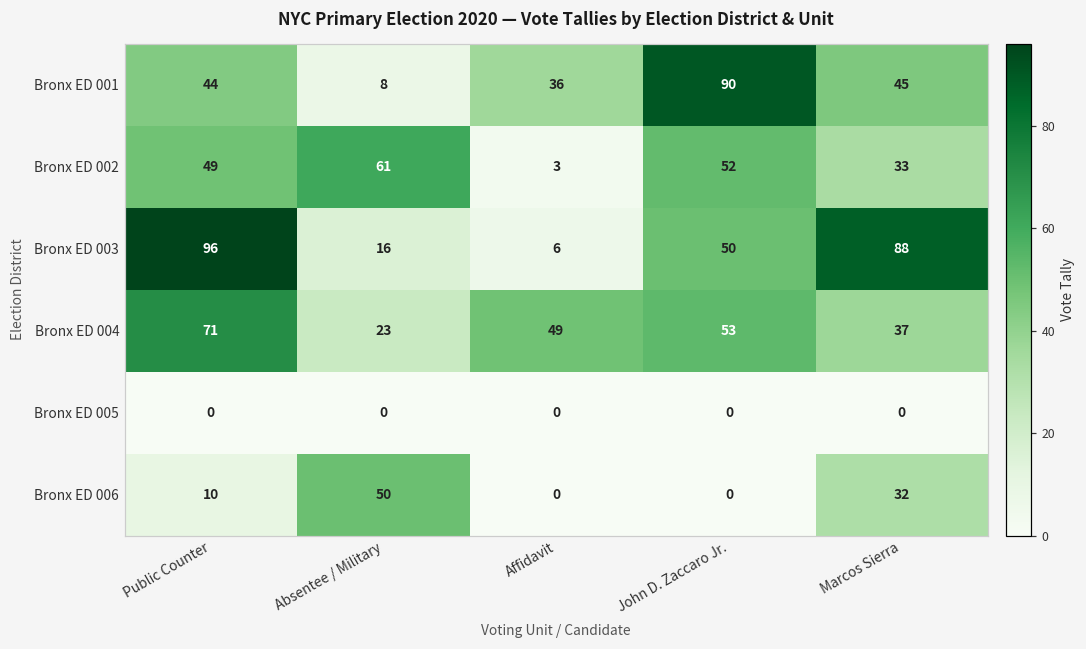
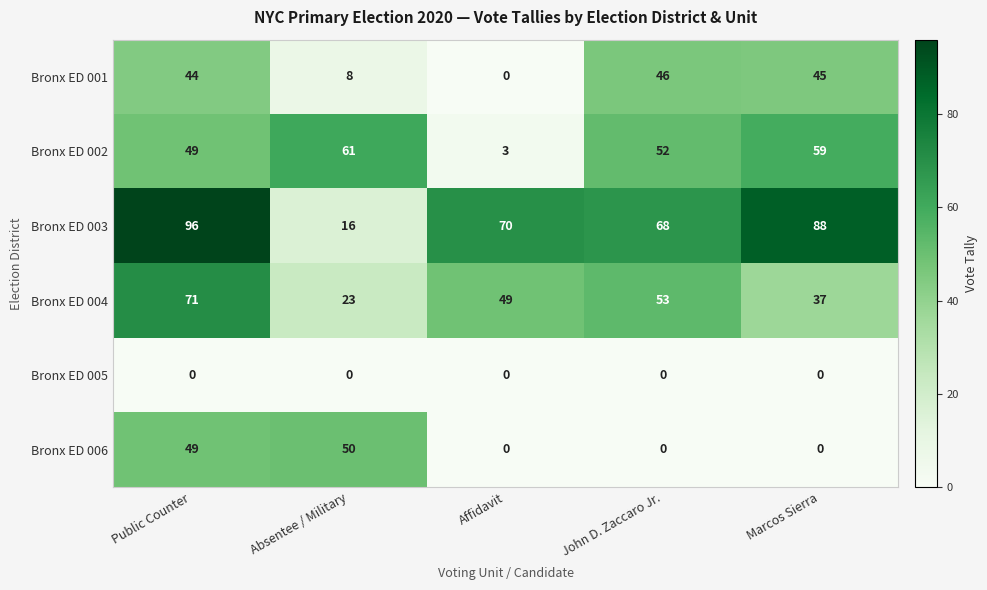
  {
    "Bronx ED 001": {
      "Public Counter": 44,
      "Absentee / Military": 8,
-     "Affidavit": 36,
-     "John D. Zaccaro Jr.": 90,
+     "Affidavit": 0,
+     "John D. Zaccaro Jr.": 46,
      "Marcos Sierra": 45
    },
    "Bronx ED 002": {
      "Public Counter": 49,
      "Absentee / Military": 61,
      "Affidavit": 3,
      "John D. Zaccaro Jr.": 52,
-     "Marcos Sierra": 33
+     "Marcos Sierra": 59
    },
    "Bronx ED 003": {
      "Public Counter": 96,
      "Absentee / Military": 16,
-     "Affidavit": 6,
-     "John D. Zaccaro Jr.": 50,
+     "Affidavit": 70,
+     "John D. Zaccaro Jr.": 68,
      "Marcos Sierra": 88
    },
    "Bronx ED 004": {
      "Public Counter": 71,
      "Absentee / Military": 23,
      "Affidavit": 49,
      "John D. Zaccaro Jr.": 53,
      "Marcos Sierra": 37
    },
    "Bronx ED 005": {
      "Public Counter": 0,
      "Absentee / Military": 0,
      "Affidavit": 0,
      "John D. Zaccaro Jr.": 0,
      "Marcos Sierra": 0
    },
    "Bronx ED 006": {
-     "Public Counter": 10,
+     "Public Counter": 49,
      "Absentee / Military": 50,
      "Affidavit": 0,
      "John D. Zaccaro Jr.": 0,
-     "Marcos Sierra": 32
+     "Marcos Sierra": 0
    }
  }
